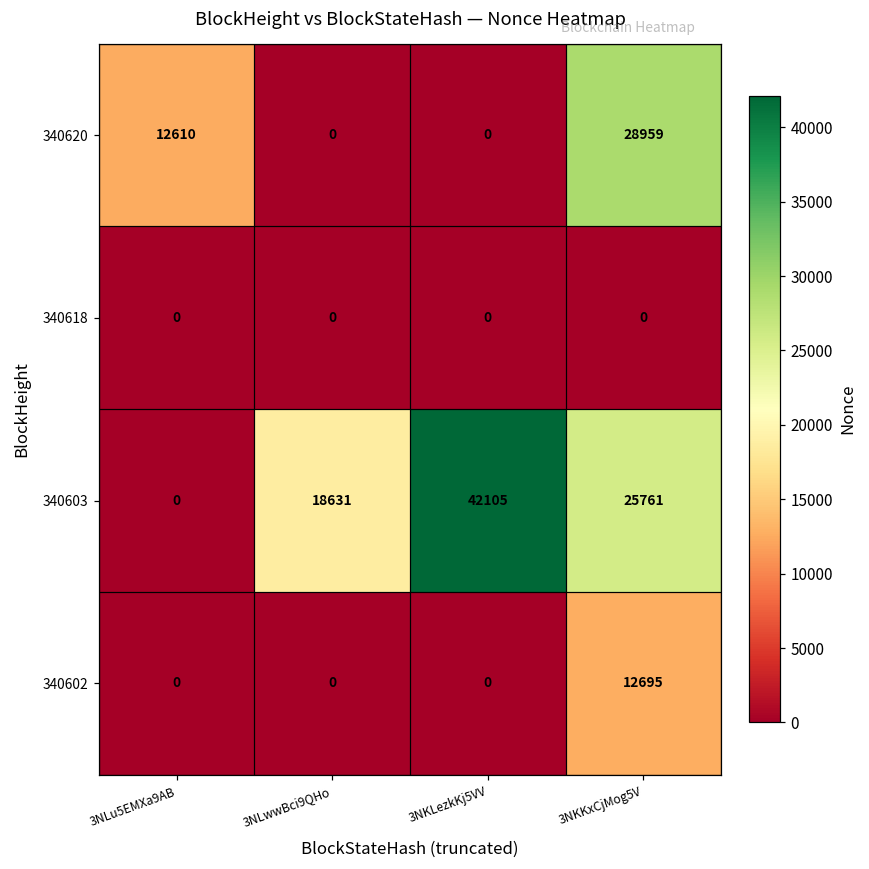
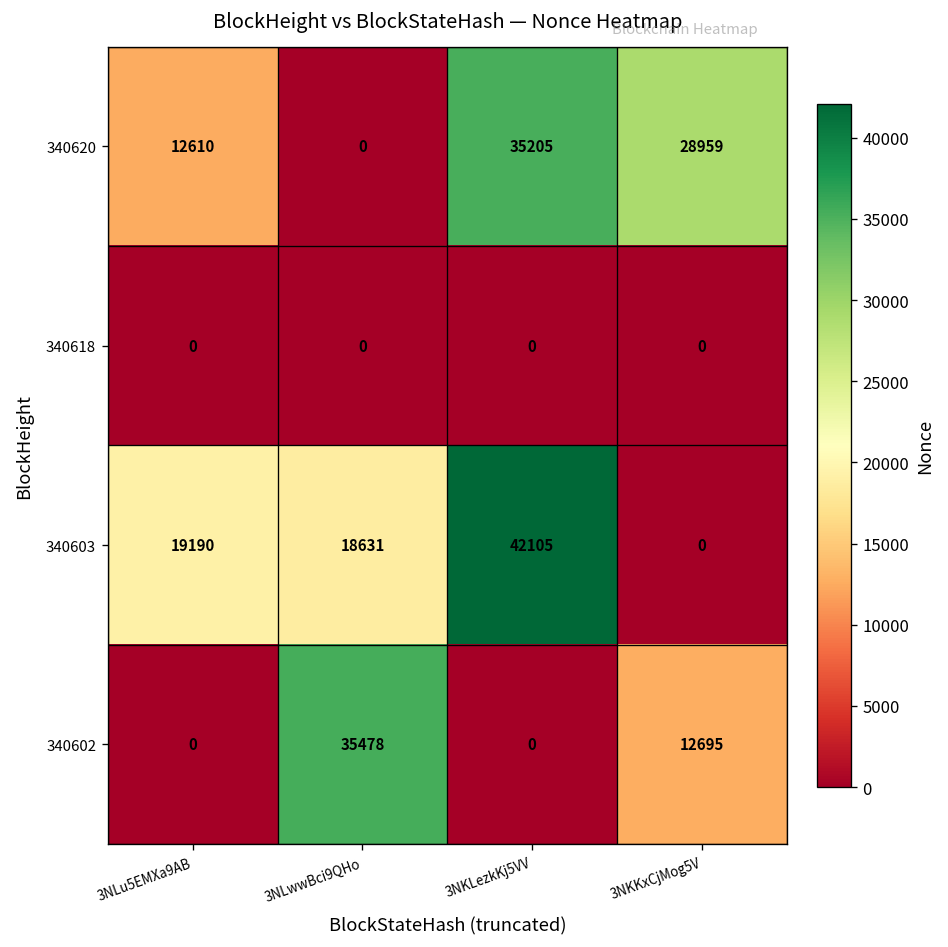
  {
    "340620": {
      "3NLu5EMXa9AB": 12610,
      "3NLwwBci9QHo": 0,
-     "3NKLezkKj5VV": 0,
+     "3NKLezkKj5VV": 35205,
      "3NKKxCjMog5V": 28959
    },
    "340618": {
      "3NLu5EMXa9AB": 0,
      "3NLwwBci9QHo": 0,
      "3NKLezkKj5VV": 0,
      "3NKKxCjMog5V": 0
    },
    "340603": {
-     "3NLu5EMXa9AB": 0,
+     "3NLu5EMXa9AB": 19190,
      "3NLwwBci9QHo": 18631,
      "3NKLezkKj5VV": 42105,
-     "3NKKxCjMog5V": 25761
+     "3NKKxCjMog5V": 0
    },
    "340602": {
      "3NLu5EMXa9AB": 0,
-     "3NLwwBci9QHo": 0,
+     "3NLwwBci9QHo": 35478,
      "3NKLezkKj5VV": 0,
      "3NKKxCjMog5V": 12695
    }
  }
